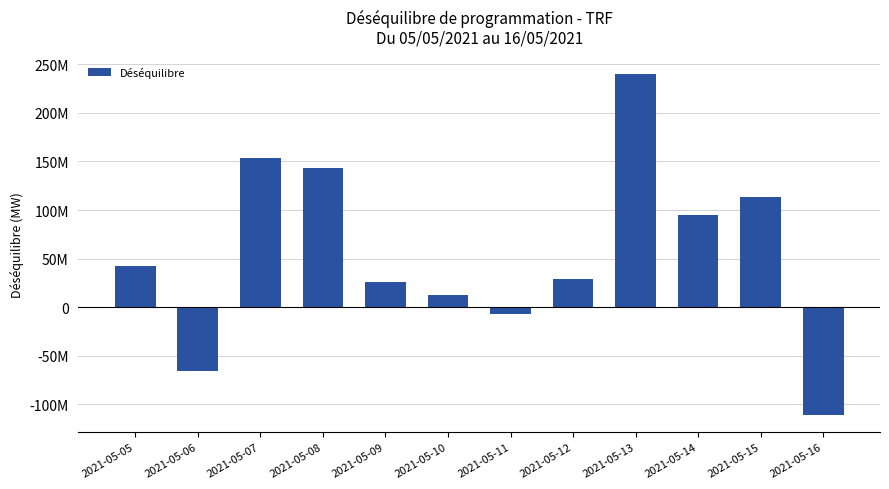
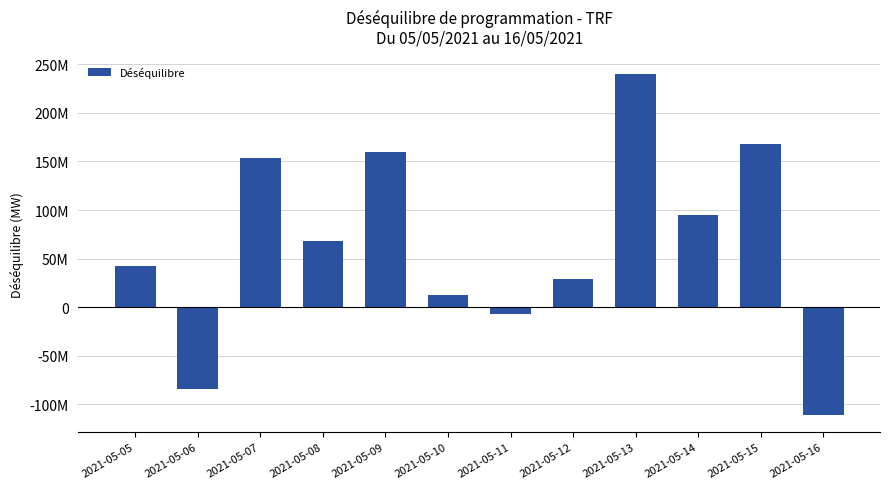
  {
    "2021-05-05": 40000000,
-   "2021-05-06": -70000000,
+   "2021-05-06": -80000000,
    "2021-05-07": 150000000,
-   "2021-05-08": 140000000,
-   "2021-05-09": 30000000,
+   "2021-05-08": 70000000,
+   "2021-05-09": 160000000,
    "2021-05-10": 10000000,
    "2021-05-11": -10000000,
    "2021-05-12": 30000000,
    "2021-05-13": 240000000,
    "2021-05-14": 100000000,
-   "2021-05-15": 110000000,
+   "2021-05-15": 170000000,
    "2021-05-16": -110000000
  }
